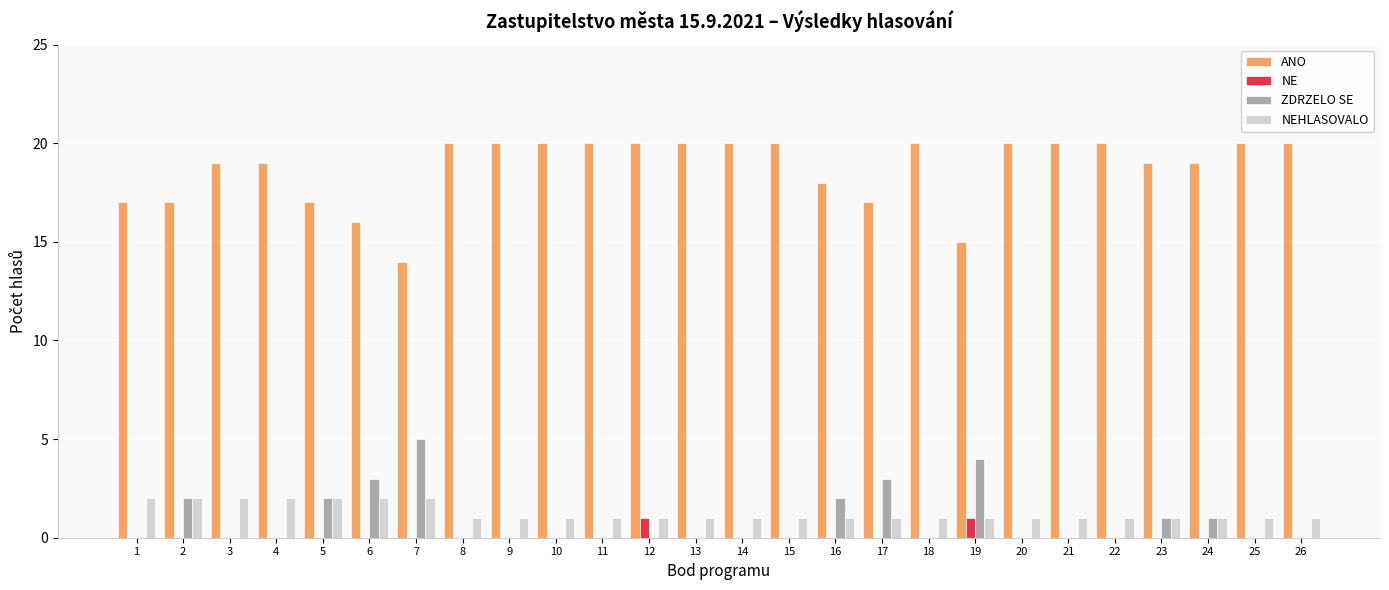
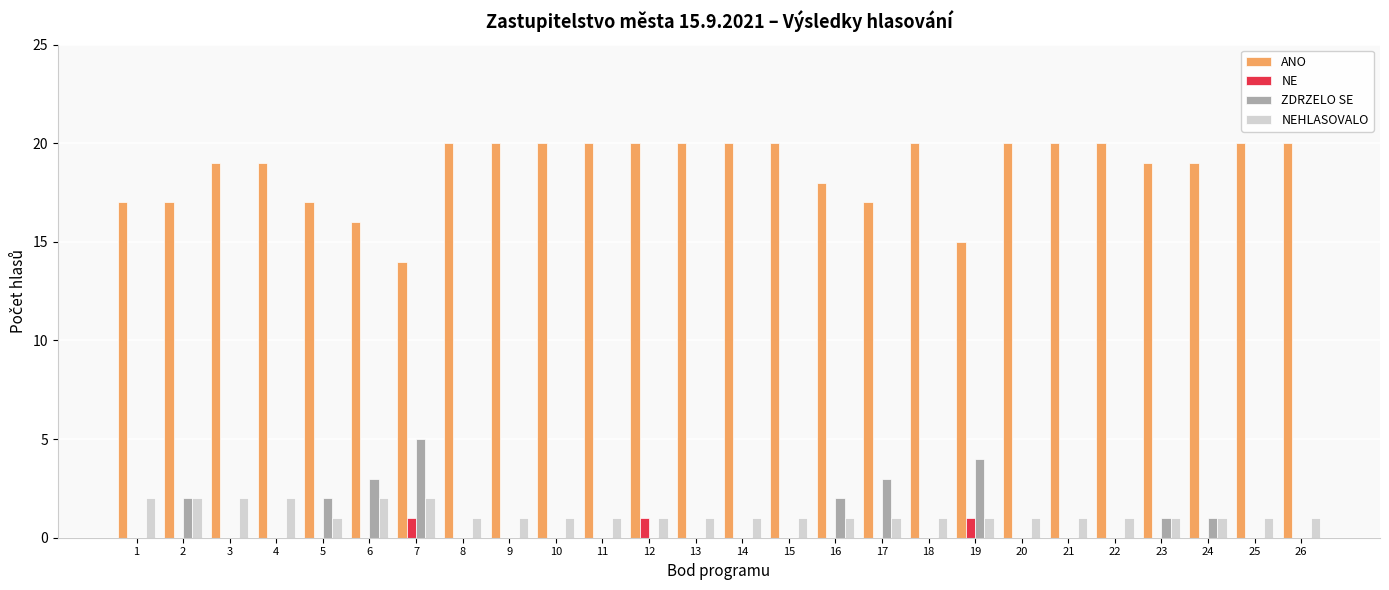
  {
    "ANO": {
      "1": 17,
      "2": 17,
      "3": 19,
      "4": 19,
      "5": 17,
      "6": 16,
      "7": 14,
      "8": 20,
      "9": 20,
      "10": 20,
      "11": 20,
      "12": 20,
      "13": 20,
      "14": 20,
      "15": 20,
      "16": 18,
      "17": 17,
      "18": 20,
      "19": 15,
      "20": 20,
      "21": 20,
      "22": 20,
      "23": 19,
      "24": 19,
      "25": 20,
      "26": 20
    },
    "NE": {
      "1": 0,
      "2": 0,
      "3": 0,
      "4": 0,
      "5": 0,
      "6": 0,
-     "7": 0,
+     "7": 1,
      "8": 0,
      "9": 0,
      "10": 0,
      "11": 0,
      "12": 1,
      "13": 0,
      "14": 0,
      "15": 0,
      "16": 0,
      "17": 0,
      "18": 0,
      "19": 1,
      "20": 0,
      "21": 0,
      "22": 0,
      "23": 0,
      "24": 0,
      "25": 0,
      "26": 0
    },
    "ZDRZELO SE": {
      "1": 0,
      "2": 2,
      "3": 0,
      "4": 0,
      "5": 2,
      "6": 3,
      "7": 5,
      "8": 0,
      "9": 0,
      "10": 0,
      "11": 0,
      "12": 0,
      "13": 0,
      "14": 0,
      "15": 0,
      "16": 2,
      "17": 3,
      "18": 0,
      "19": 4,
      "20": 0,
      "21": 0,
      "22": 0,
      "23": 1,
      "24": 1,
      "25": 0,
      "26": 0
    },
    "NEHLASOVALO": {
      "1": 2,
      "2": 2,
      "3": 2,
      "4": 2,
-     "5": 2,
+     "5": 1,
      "6": 2,
      "7": 2,
      "8": 1,
      "9": 1,
      "10": 1,
      "11": 1,
      "12": 1,
      "13": 1,
      "14": 1,
      "15": 1,
      "16": 1,
      "17": 1,
      "18": 1,
      "19": 1,
      "20": 1,
      "21": 1,
      "22": 1,
      "23": 1,
      "24": 1,
      "25": 1,
      "26": 1
    }
  }
